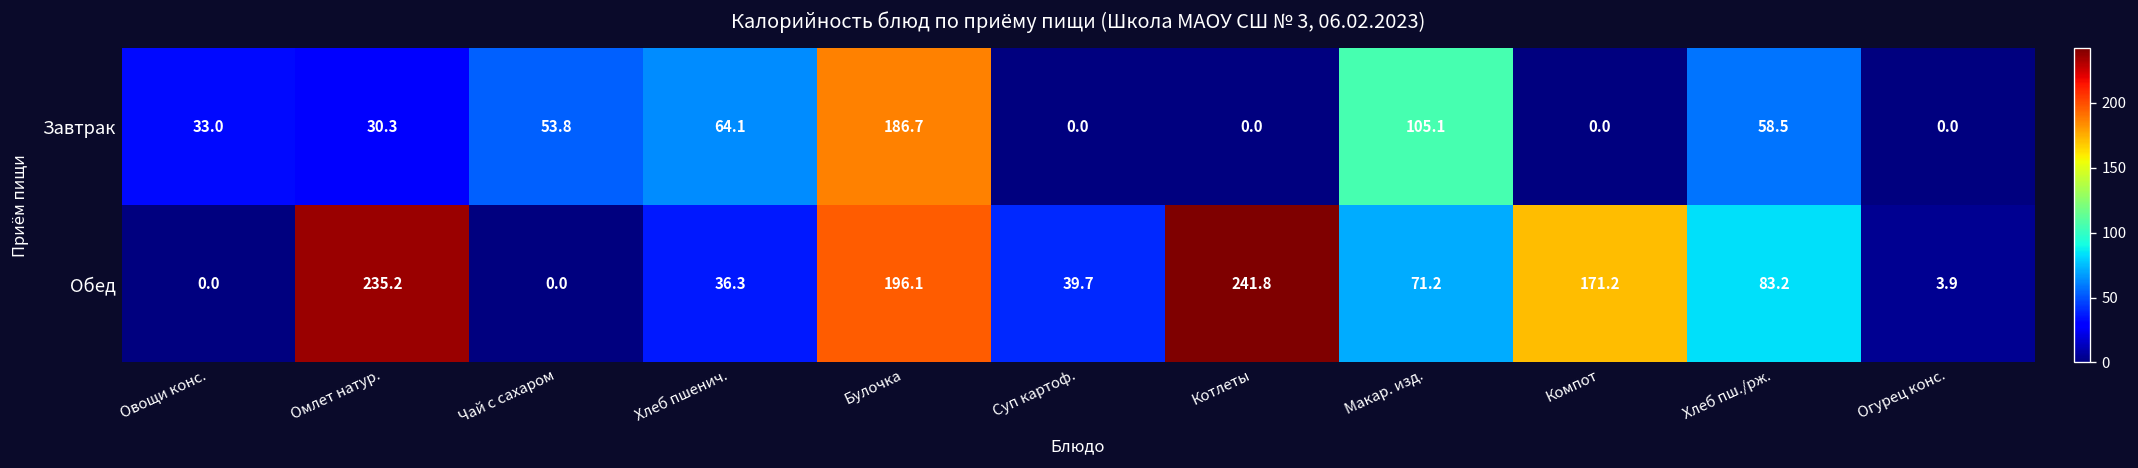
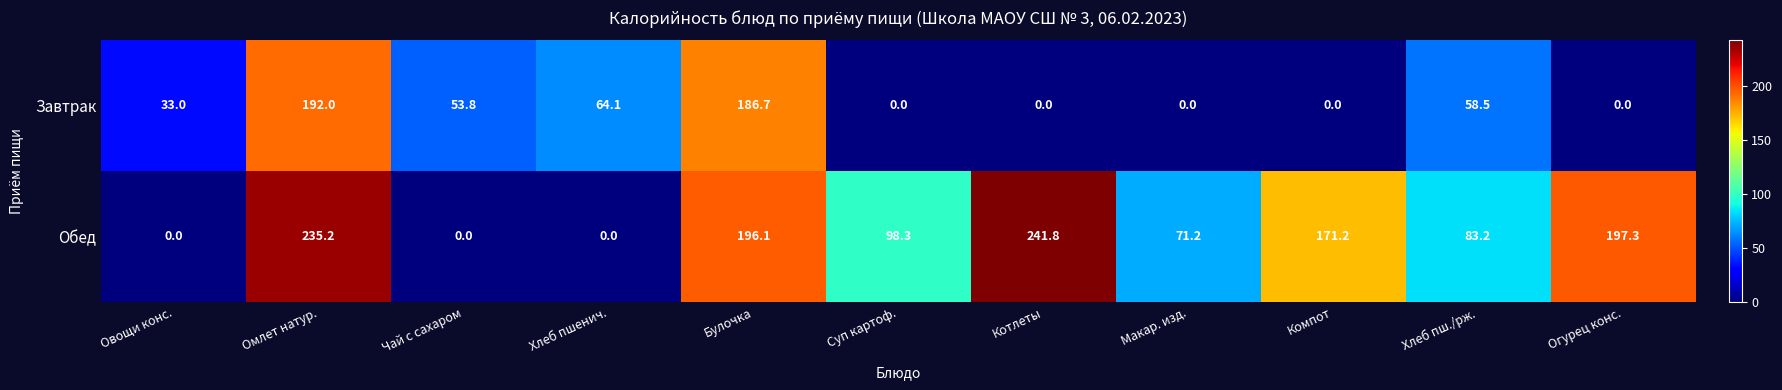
  {
    "Завтрак": {
      "Овощи конс.": 33.0,
-     "Омлет натур.": 30.3,
+     "Омлет натур.": 192.0,
      "Чай с сахаром": 53.8,
      "Хлеб пшенич.": 64.1,
      "Булочка": 186.7,
      "Суп картоф.": 0.0,
      "Котлеты": 0.0,
-     "Макар. изд.": 105.1,
+     "Макар. изд.": 0.0,
      "Компот": 0.0,
      "Хлеб пш./рж.": 58.5,
      "Огурец конс.": 0.0
    },
    "Обед": {
      "Овощи конс.": 0.0,
      "Омлет натур.": 235.2,
      "Чай с сахаром": 0.0,
-     "Хлеб пшенич.": 36.3,
+     "Хлеб пшенич.": 0.0,
      "Булочка": 196.1,
-     "Суп картоф.": 39.7,
+     "Суп картоф.": 98.3,
      "Котлеты": 241.8,
      "Макар. изд.": 71.2,
      "Компот": 171.2,
      "Хлеб пш./рж.": 83.2,
-     "Огурец конс.": 3.9
+     "Огурец конс.": 197.3
    }
  }
